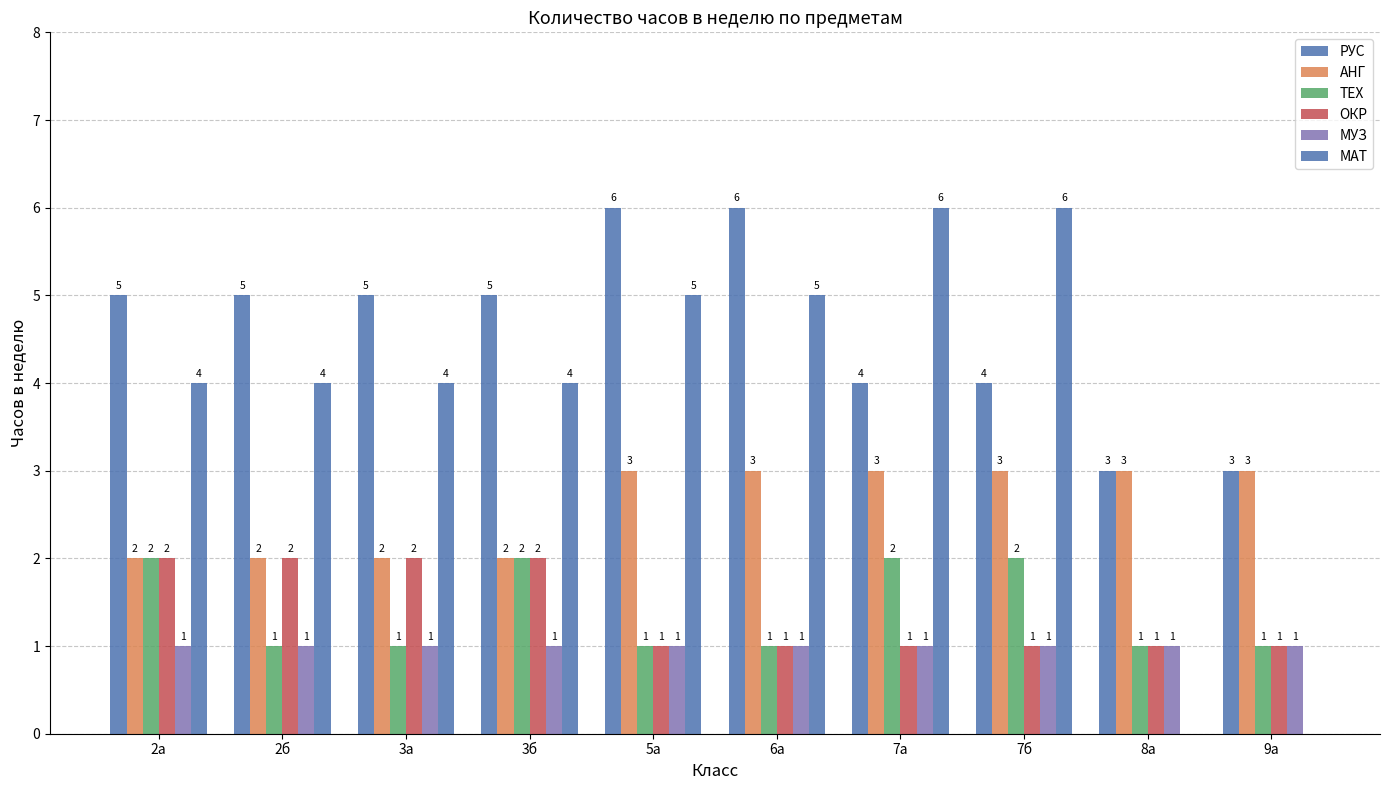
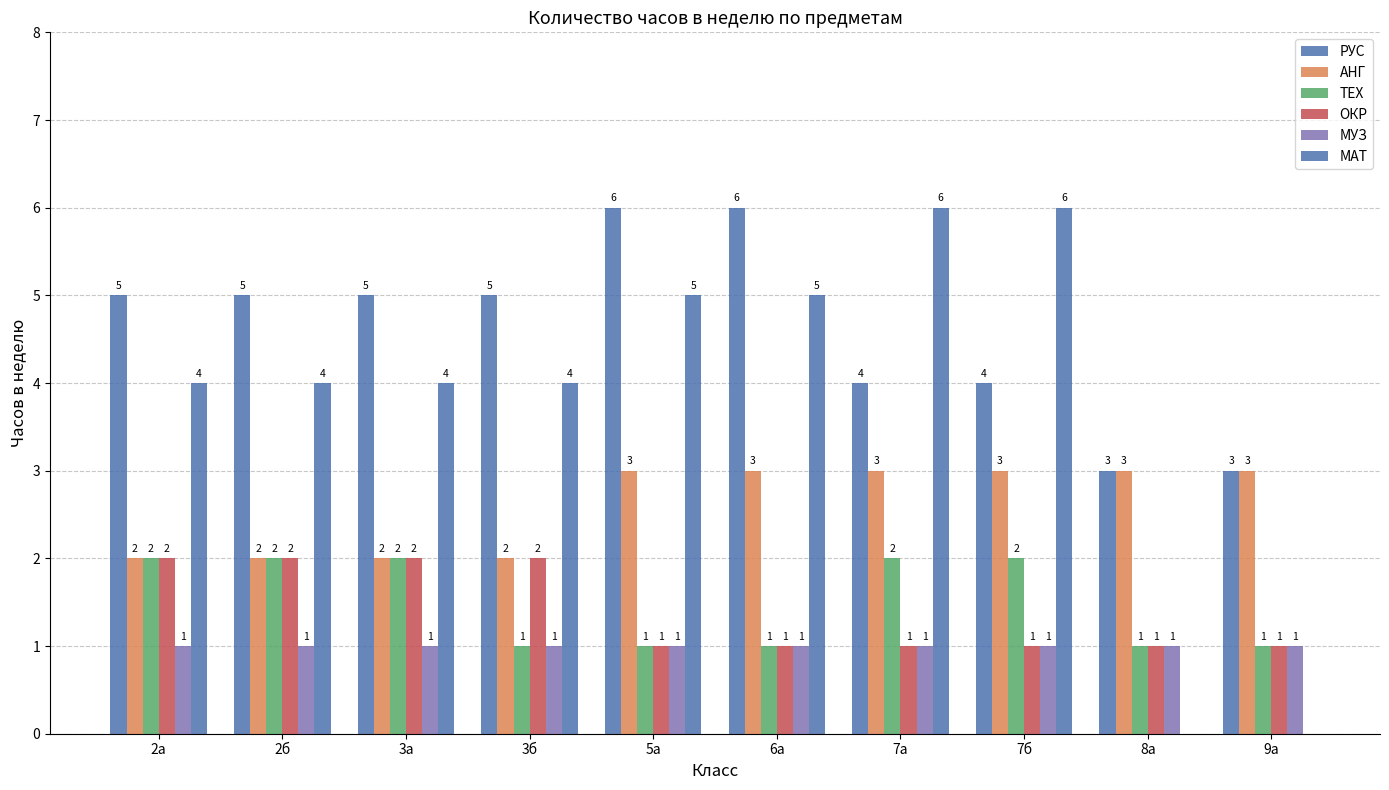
  {
    "ТЕХ": {
      "2а": 2,
-     "2б": 1,
-     "3а": 1,
-     "3б": 2,
+     "2б": 2,
+     "3а": 2,
+     "3б": 1,
      "5а": 1,
      "6а": 1,
      "7а": 2,
      "7б": 2,
      "8а": 1,
      "9а": 1
    }
  }
